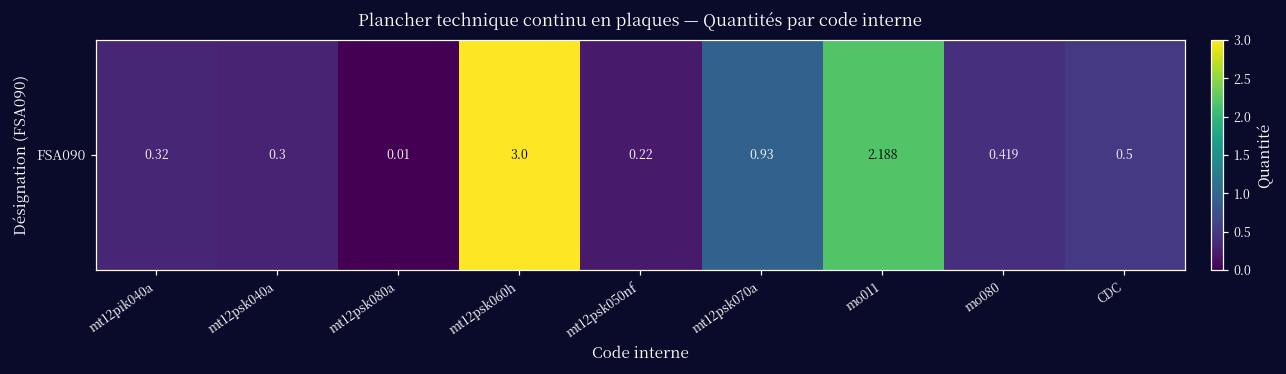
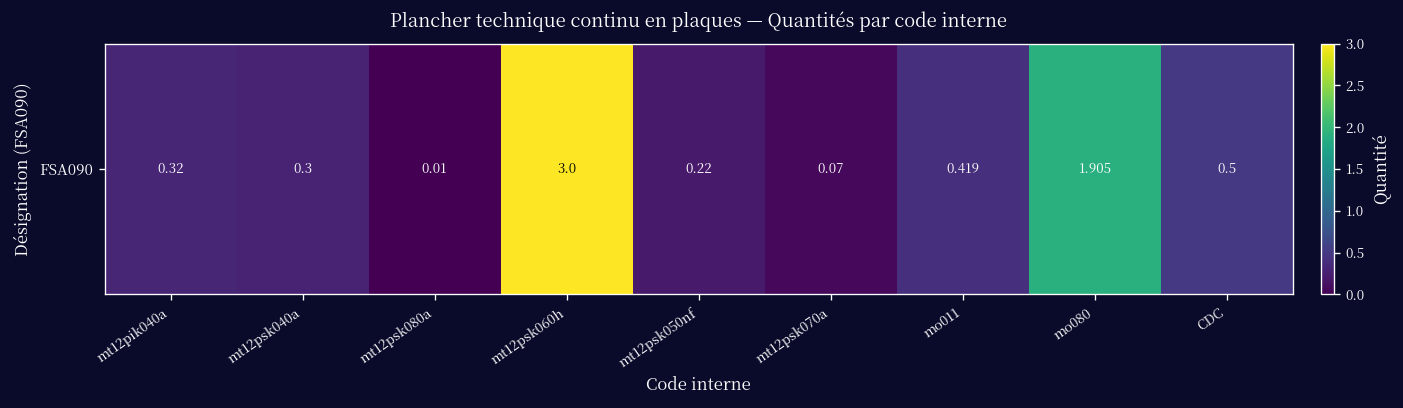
  {
    "FSA090": {
      "mt12pik040a": 0.32,
      "mt12psk040a": 0.3,
      "mt12psk080a": 0.01,
      "mt12psk060h": 3.0,
      "mt12psk050nf": 0.22,
-     "mt12psk070a": 0.93,
-     "mo011": 2.188,
-     "mo080": 0.419,
+     "mt12psk070a": 0.07,
+     "mo011": 0.419,
+     "mo080": 1.905,
      "CDC": 0.5
    }
  }
